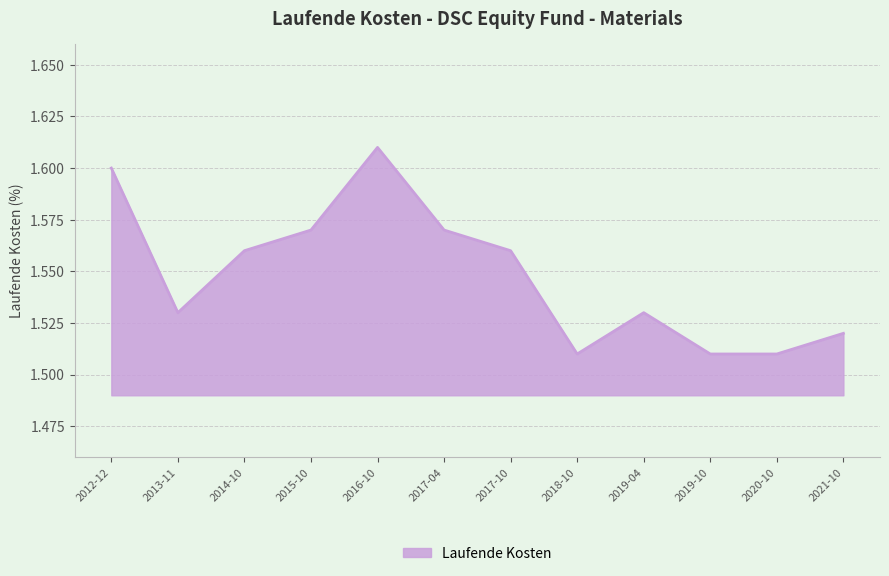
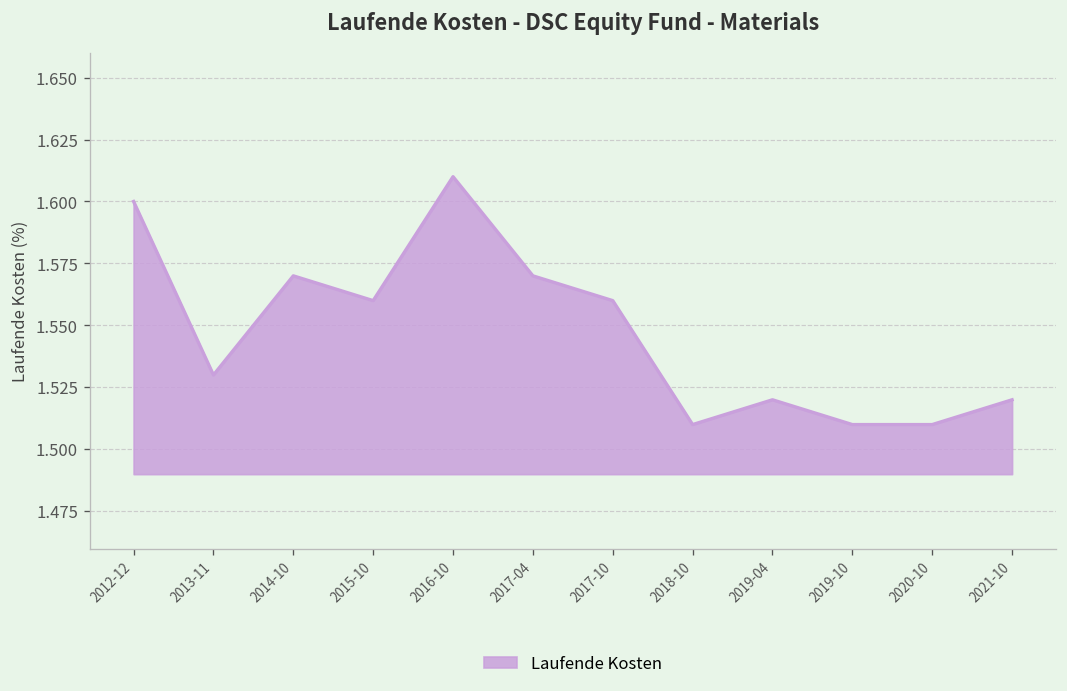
  {
    "2012-12": 1.60,
    "2013-11": 1.53,
-   "2014-10": 1.56,
-   "2015-10": 1.57,
+   "2014-10": 1.57,
+   "2015-10": 1.56,
    "2016-10": 1.61,
    "2017-04": 1.57,
    "2017-10": 1.56,
    "2018-10": 1.51,
-   "2019-04": 1.53,
+   "2019-04": 1.52,
    "2019-10": 1.51,
    "2020-10": 1.51,
    "2021-10": 1.52
  }
